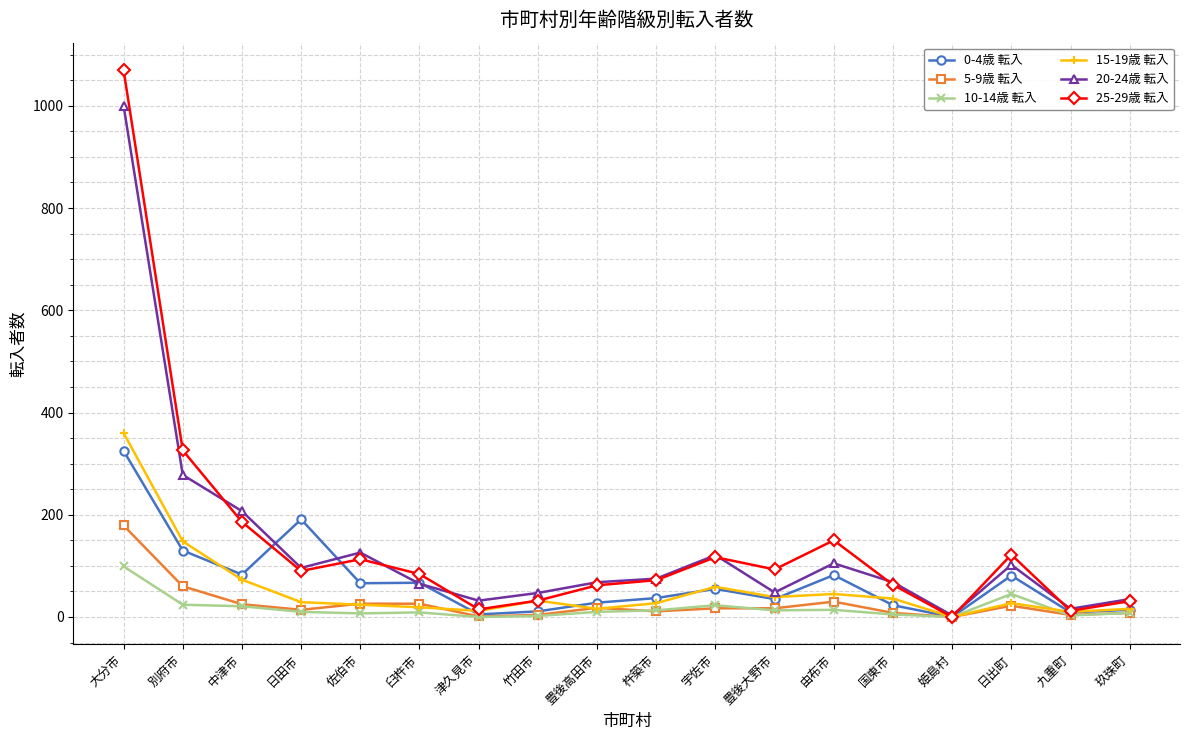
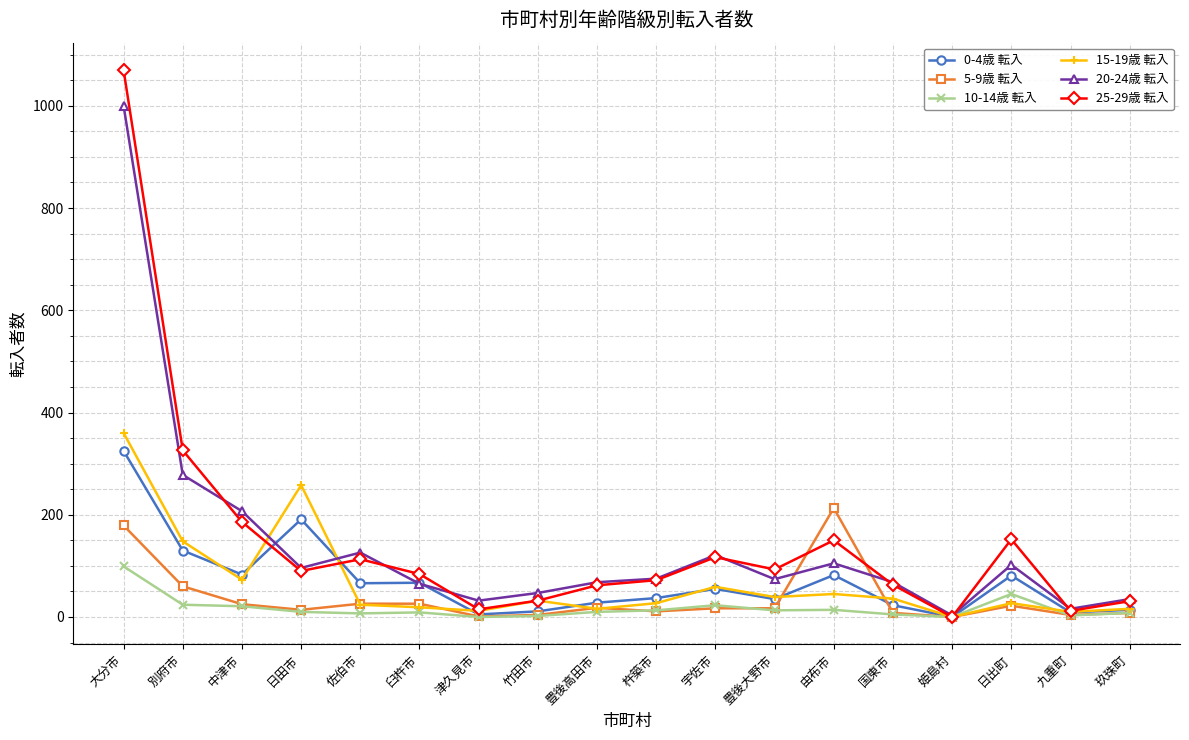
  {
    "0-4歳 転入": {
      "大分市": 330,
      "別府市": 130,
      "中津市": 80,
      "日田市": 190,
      "佐伯市": 70,
      "竹田市": 10,
      "豊後高田市": 30,
      "杵築市": 40,
      "由布市": 80,
      "国東市": 20,
      "日出町": 80
    },
    "5-9歳 転入": {
      "大分市": 180,
      "別府市": 60,
      "臼杵市": 30,
      "宇佐市": 20,
-     "由布市": 30
+     "由布市": 210
    },
    "10-14歳 転入": {
      "大分市": 100,
      "別府市": 20,
      "佐伯市": 10,
      "臼杵市": 10,
      "豊後高田市": 10,
      "宇佐市": 20,
      "由布市": 10,
      "日出町": 50
    },
    "15-19歳 転入": {
      "大分市": 360,
      "別府市": 150,
      "中津市": 70,
-     "日田市": 30,
+     "日田市": 260,
      "臼杵市": 20,
      "杵築市": 30,
      "由布市": 50,
      "国東市": 40
    },
    "20-24歳 転入": {
      "大分市": 1000,
      "別府市": 280,
      "中津市": 210,
      "日田市": 100,
      "佐伯市": 130,
      "津久見市": 30,
      "竹田市": 50,
      "豊後高田市": 70,
-     "豊後大野市": 50,
+     "豊後大野市": 70,
      "由布市": 110,
      "国東市": 70,
      "日出町": 100
    },
    "25-29歳 転入": {
      "大分市": 1070,
      "別府市": 330,
      "中津市": 190,
      "日田市": 90,
      "佐伯市": 110,
      "臼杵市": 80,
      "豊後高田市": 60,
      "豊後大野市": 90,
      "由布市": 150,
      "国東市": 60,
-     "日出町": 120
+     "日出町": 150
    }
  }
